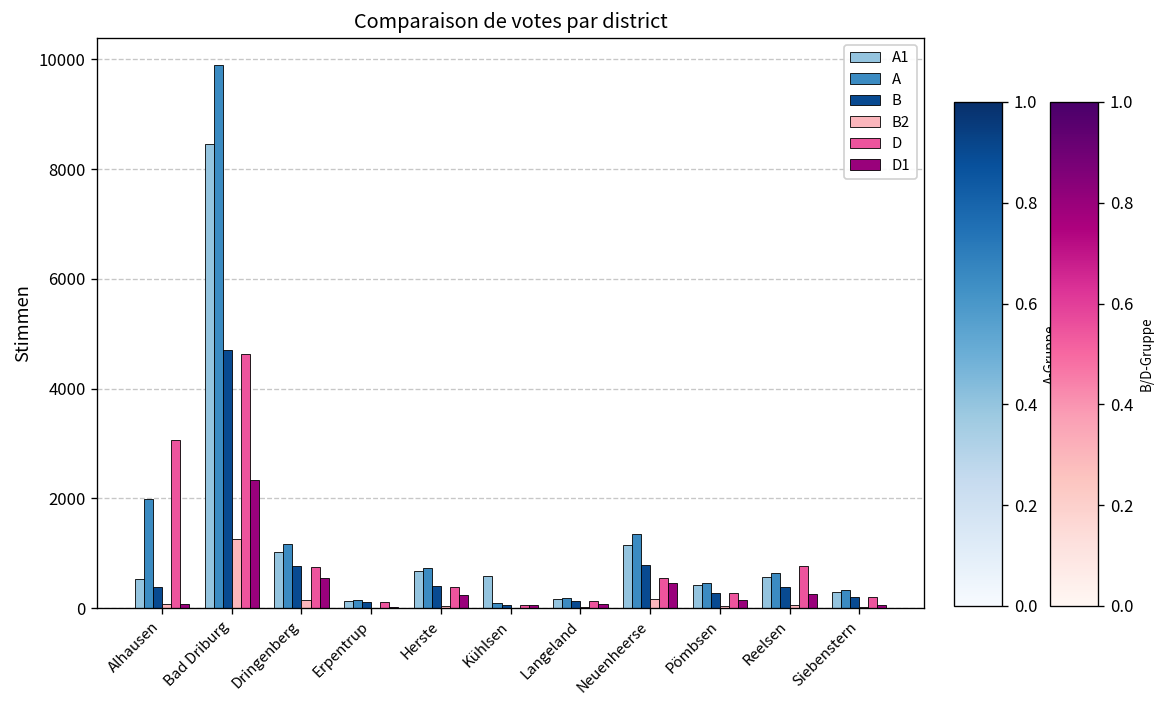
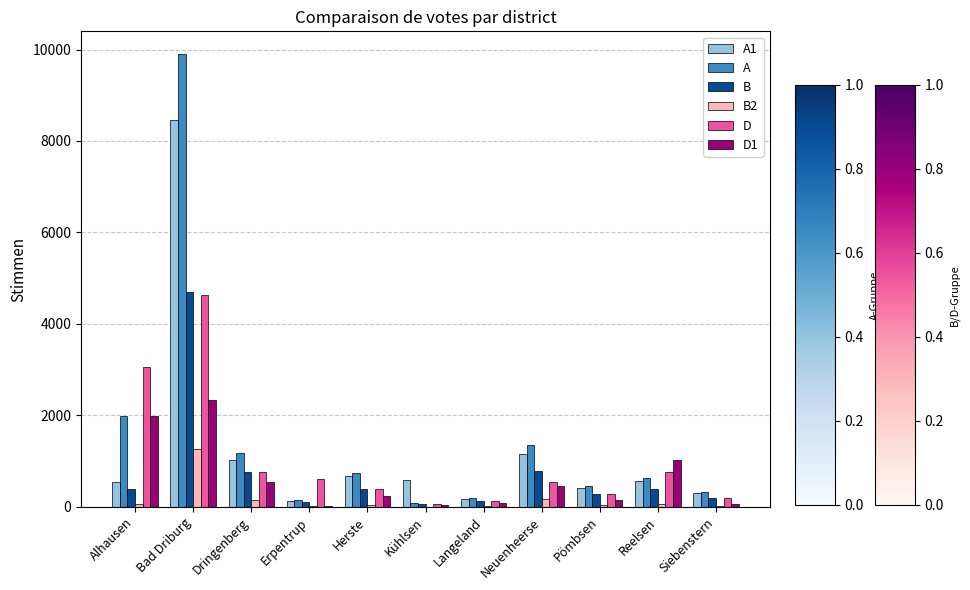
  {
    "A1": {
      "Alhausen": 500,
      "Bad Driburg": 8500,
      "Dringenberg": 1000,
      "Erpentrup": 100,
      "Herste": 700,
      "Kühlsen": 600,
      "Langeland": 200,
      "Neuenheerse": 1200,
      "Pömbsen": 400,
      "Reelsen": 600,
      "Siebenstern": 300
    },
    "A": {
      "Alhausen": 2000,
      "Bad Driburg": 9900,
      "Dringenberg": 1200,
      "Erpentrup": 200,
      "Herste": 700,
      "Kühlsen": 100,
      "Langeland": 200,
      "Neuenheerse": 1300,
      "Pömbsen": 500,
      "Reelsen": 600,
      "Siebenstern": 300
    },
    "B": {
      "Alhausen": 400,
      "Bad Driburg": 4700,
      "Dringenberg": 800,
      "Erpentrup": 100,
      "Herste": 400,
      "Langeland": 100,
      "Neuenheerse": 800,
      "Pömbsen": 300,
      "Reelsen": 400,
      "Siebenstern": 200
    },
    "B2": {
      "Alhausen": 100,
      "Bad Driburg": 1300,
      "Dringenberg": 200,
      "Neuenheerse": 200,
      "Reelsen": 100
    },
    "D": {
      "Alhausen": 3100,
      "Bad Driburg": 4600,
      "Dringenberg": 800,
-     "Erpentrup": 100,
+     "Erpentrup": 600,
      "Herste": 400,
      "Langeland": 100,
      "Neuenheerse": 500,
      "Pömbsen": 300,
      "Reelsen": 800,
      "Siebenstern": 200
    },
    "D1": {
-     "Alhausen": 100,
+     "Alhausen": 2000,
      "Bad Driburg": 2300,
      "Dringenberg": 500,
      "Herste": 200,
      "Langeland": 100,
      "Neuenheerse": 500,
      "Pömbsen": 200,
-     "Reelsen": 300,
+     "Reelsen": 1000,
      "Siebenstern": 100
    }
  }
